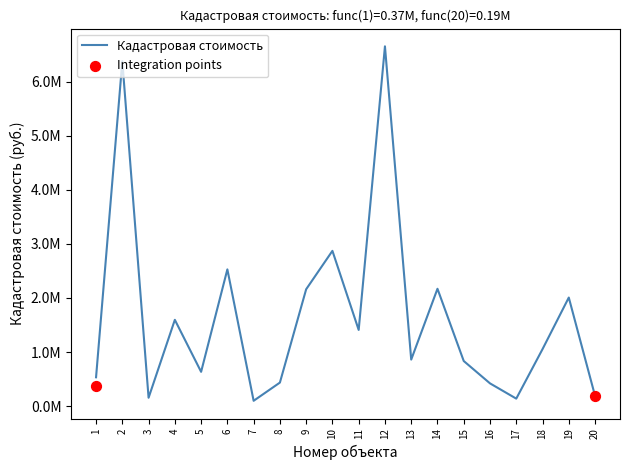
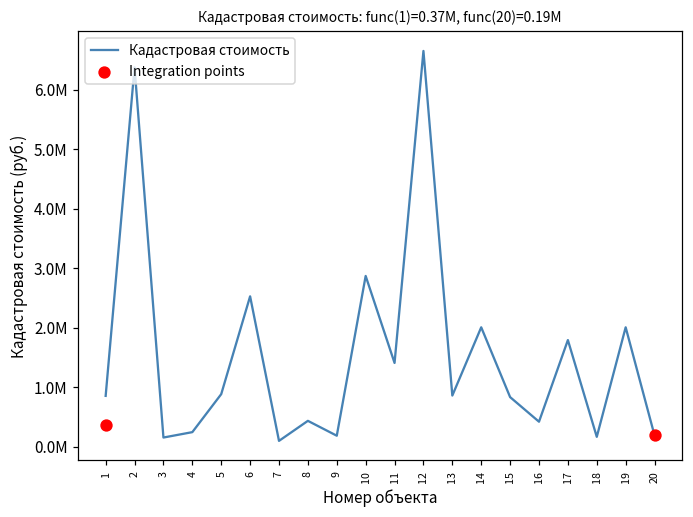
  {
    "Кадастровая стоимость": {
-     "1": 500000,
+     "1": 900000,
      "3": 200000,
-     "4": 1600000,
-     "5": 600000,
+     "4": 200000,
+     "5": 900000,
      "6": 2500000,
      "7": 100000,
      "8": 400000,
-     "9": 2200000,
+     "9": 200000,
      "10": 2900000,
      "11": 1400000,
      "12": 6700000,
      "13": 900000,
-     "14": 2200000,
+     "14": 2000000,
      "15": 800000,
      "16": 400000,
-     "17": 100000,
-     "18": 1100000,
+     "17": 1800000,
+     "18": 200000,
      "19": 2000000
    }
  }
